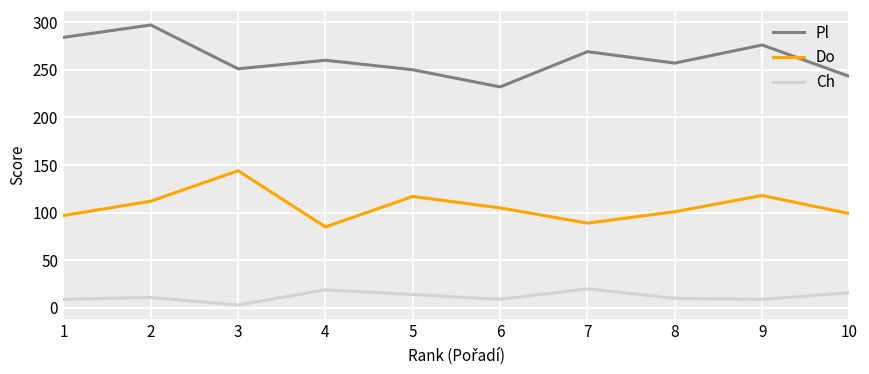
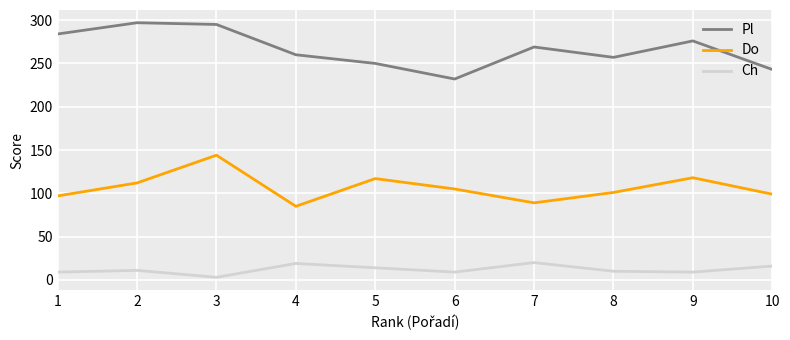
  {
    "Pl": {
      "1": 280,
      "2": 300,
-     "3": 250,
+     "3": 300,
      "4": 260,
      "5": 250,
      "6": 230,
      "7": 270,
      "8": 260,
      "9": 280,
      "10": 240
    },
    "Do": {
      "1": 100,
      "2": 110,
      "3": 140,
      "4": 90,
      "5": 120,
      "6": 110,
      "7": 90,
      "8": 100,
      "9": 120,
      "10": 100
    },
    "Ch": {
      "1": 10,
      "2": 10,
      "3": 0,
      "4": 20,
      "5": 10,
      "6": 10,
      "7": 20,
      "8": 10,
      "9": 10,
      "10": 20
    }
  }
